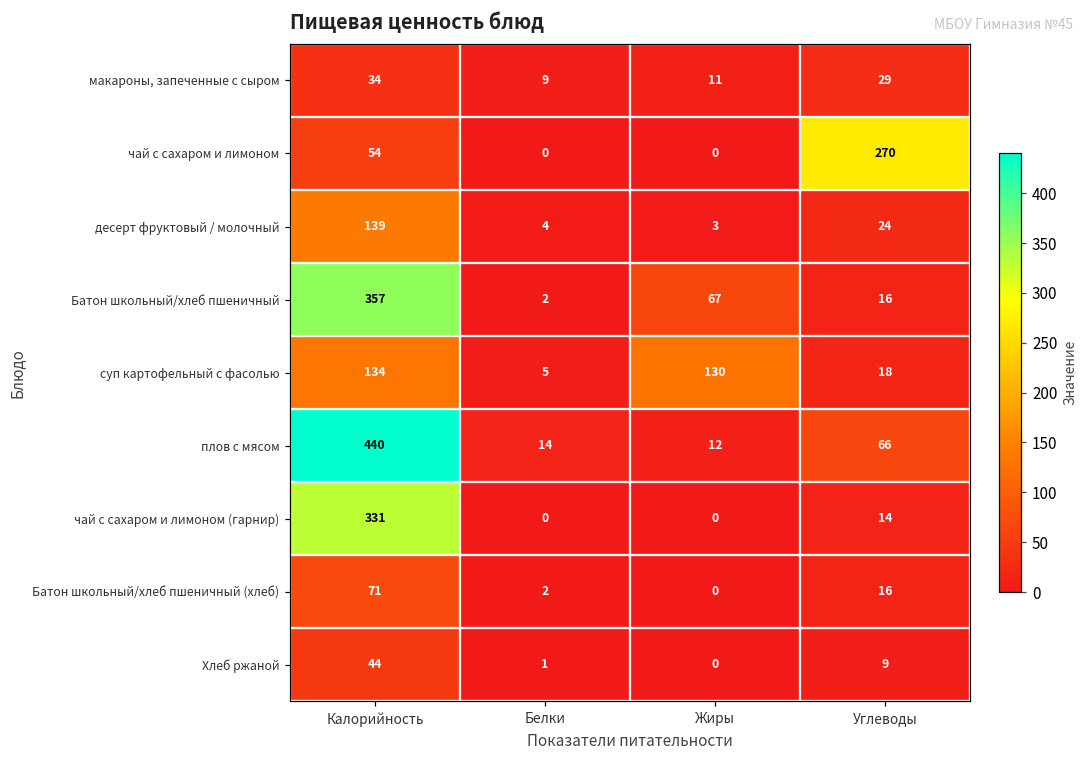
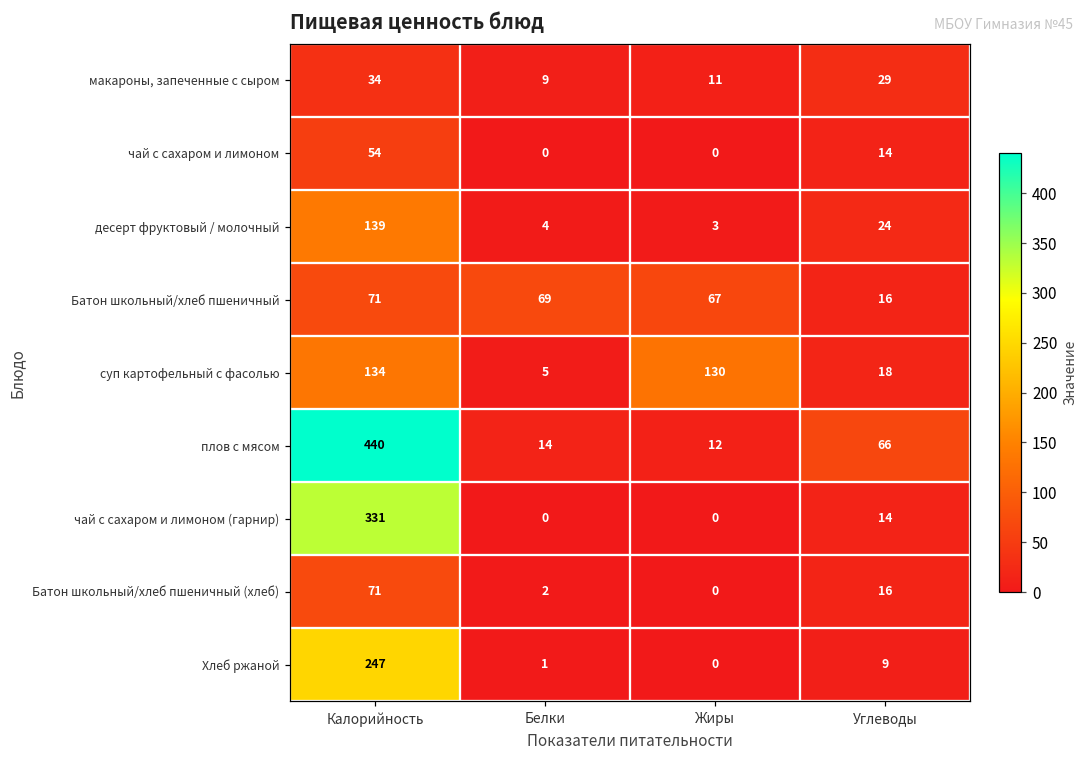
  {
    "макароны, запеченные с сыром": {
      "Калорийность": 34,
      "Белки": 9,
      "Жиры": 11,
      "Углеводы": 29
    },
    "чай с сахаром и лимоном": {
      "Калорийность": 54,
      "Белки": 0,
      "Жиры": 0,
-     "Углеводы": 270
+     "Углеводы": 14
    },
    "десерт фруктовый / молочный": {
      "Калорийность": 139,
      "Белки": 4,
      "Жиры": 3,
      "Углеводы": 24
    },
    "Батон школьный/хлеб пшеничный": {
-     "Калорийность": 357,
-     "Белки": 2,
+     "Калорийность": 71,
+     "Белки": 69,
      "Жиры": 67,
      "Углеводы": 16
    },
    "суп картофельный с фасолью": {
      "Калорийность": 134,
      "Белки": 5,
      "Жиры": 130,
      "Углеводы": 18
    },
    "плов с мясом": {
      "Калорийность": 440,
      "Белки": 14,
      "Жиры": 12,
      "Углеводы": 66
    },
    "чай с сахаром и лимоном (гарнир)": {
      "Калорийность": 331,
      "Белки": 0,
      "Жиры": 0,
      "Углеводы": 14
    },
    "Батон школьный/хлеб пшеничный (хлеб)": {
      "Калорийность": 71,
      "Белки": 2,
      "Жиры": 0,
      "Углеводы": 16
    },
    "Хлеб ржаной": {
-     "Калорийность": 44,
+     "Калорийность": 247,
      "Белки": 1,
      "Жиры": 0,
      "Углеводы": 9
    }
  }
